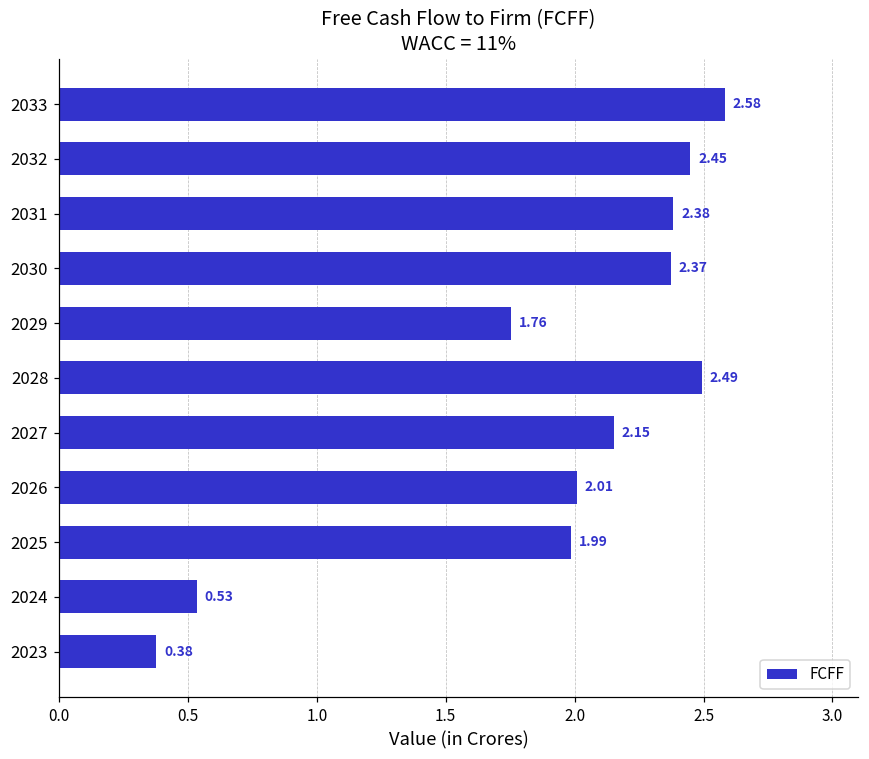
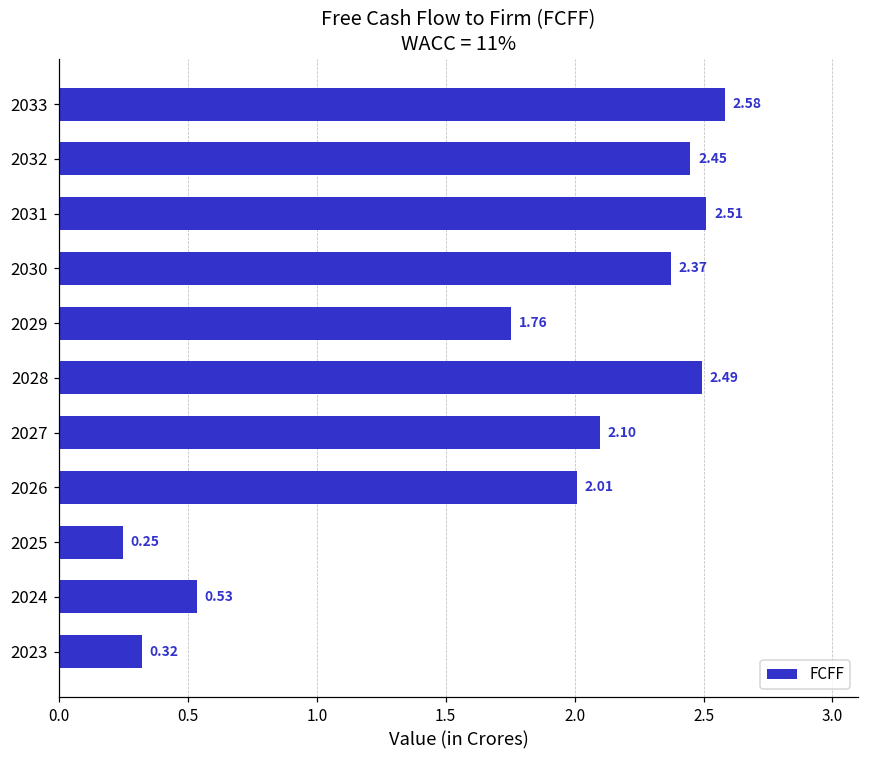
  {
    "2033": 2.58,
    "2032": 2.45,
-   "2031": 2.38,
+   "2031": 2.51,
    "2030": 2.37,
    "2029": 1.76,
    "2028": 2.49,
-   "2027": 2.15,
+   "2027": 2.10,
    "2026": 2.01,
-   "2025": 1.99,
+   "2025": 0.25,
    "2024": 0.53,
-   "2023": 0.38
+   "2023": 0.32
  }
